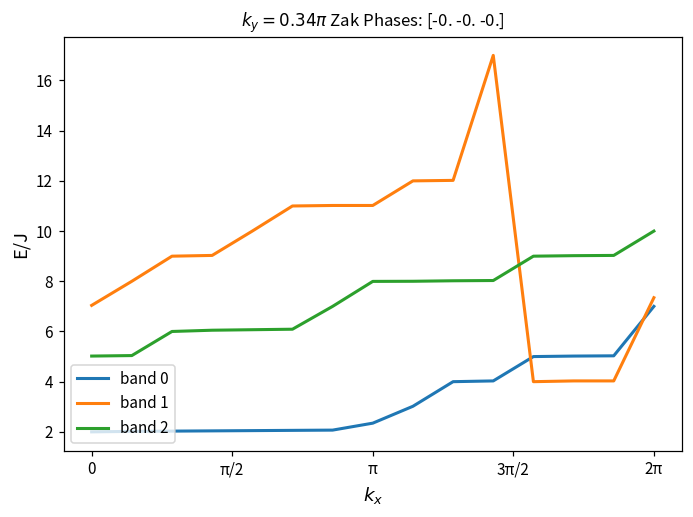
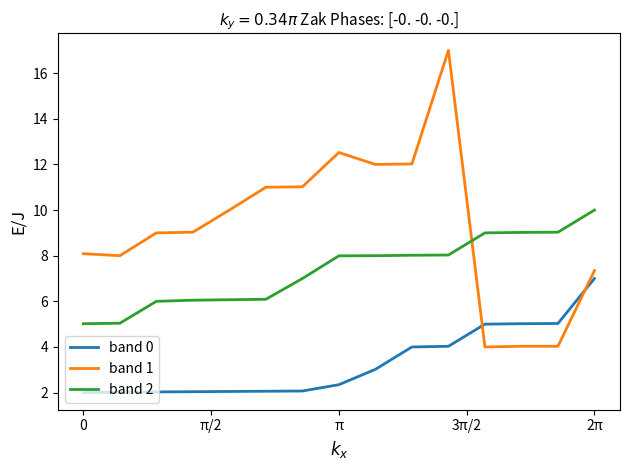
  {
    "band 0": {
      "π": 2.3,
      "2π": 7.0
    },
    "band 1": {
-     "0": 7.0,
-     "π": 11.0,
+     "0": 8.1,
+     "π": 12.5,
      "2π": 7.3
    },
    "band 2": {
      "0": 5.0,
      "π": 8.0,
      "2π": 10.0
    }
  }
